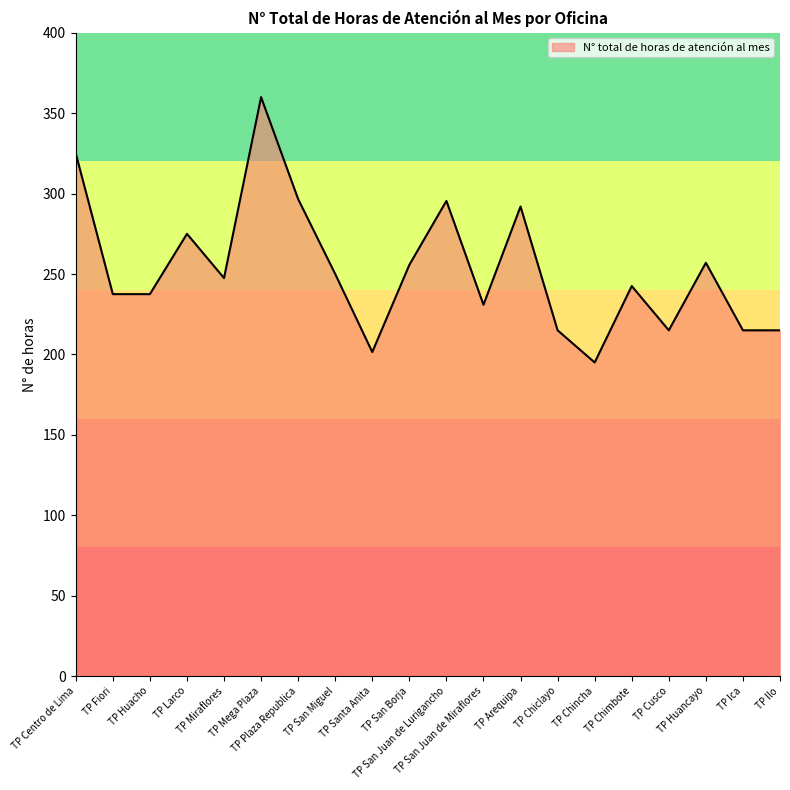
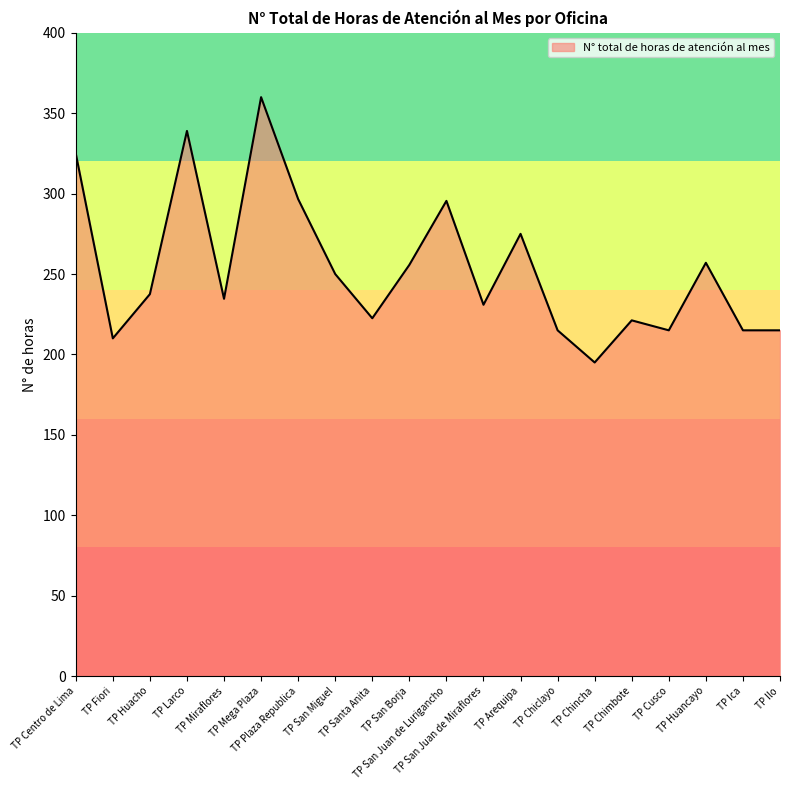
  {
    "TP Centro de Lima": 325,
-   "TP Fiori": 238,
+   "TP Fiori": 210,
    "TP Huacho": 238,
-   "TP Larco": 275,
-   "TP Miraflores": 248,
+   "TP Larco": 339,
+   "TP Miraflores": 235,
    "TP Mega Plaza": 360,
    "TP Plaza Republica": 297,
    "TP San Miguel": 250,
-   "TP Santa Anita": 202,
+   "TP Santa Anita": 223,
    "TP San Borja": 256,
    "TP San Juan de Lurigancho": 296,
    "TP San Juan de Miraflores": 231,
-   "TP Arequipa": 292,
+   "TP Arequipa": 275,
    "TP Chiclayo": 215,
    "TP Chincha": 195,
-   "TP Chimbote": 243,
+   "TP Chimbote": 221,
    "TP Cusco": 215,
    "TP Huancayo": 257,
    "TP Ica": 215,
    "TP Ilo": 215
  }
